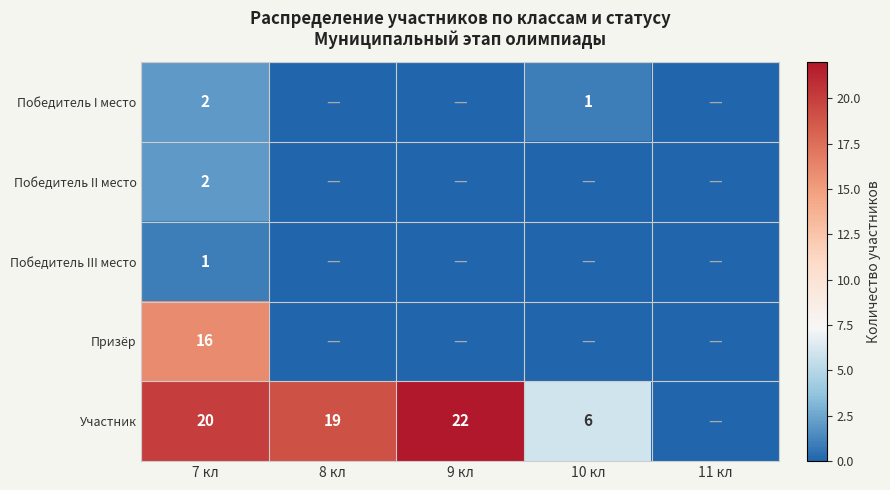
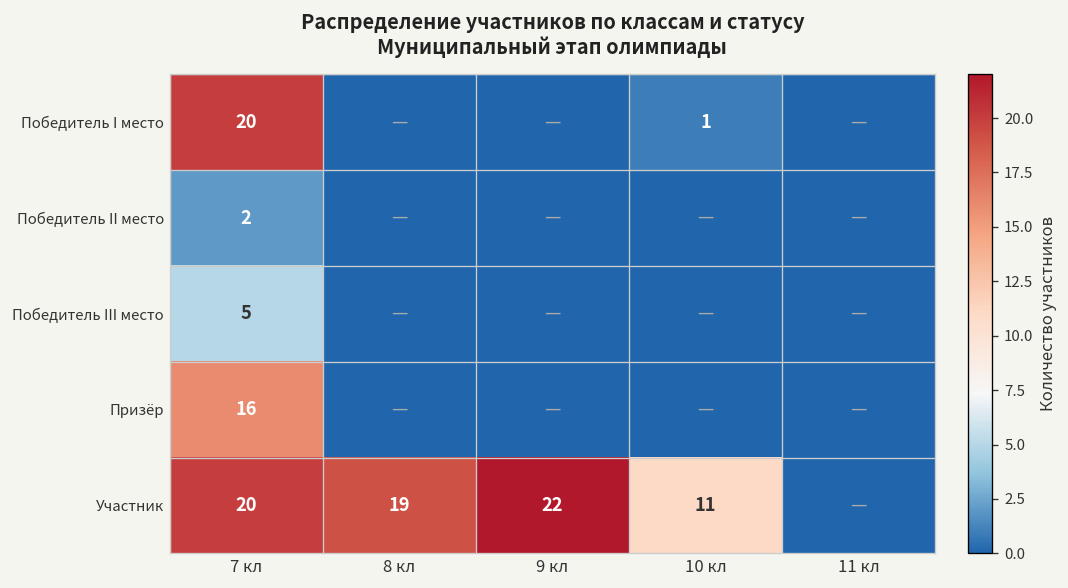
  {
    "Победитель I место": {
-     "7 кл": 2,
+     "7 кл": 20,
      "10 кл": 1
    },
    "Победитель II место": {
      "7 кл": 2
    },
    "Победитель III место": {
-     "7 кл": 1
+     "7 кл": 5
    },
    "Призёр": {
      "7 кл": 16
    },
    "Участник": {
      "7 кл": 20,
      "8 кл": 19,
      "9 кл": 22,
-     "10 кл": 6
+     "10 кл": 11
    }
  }
